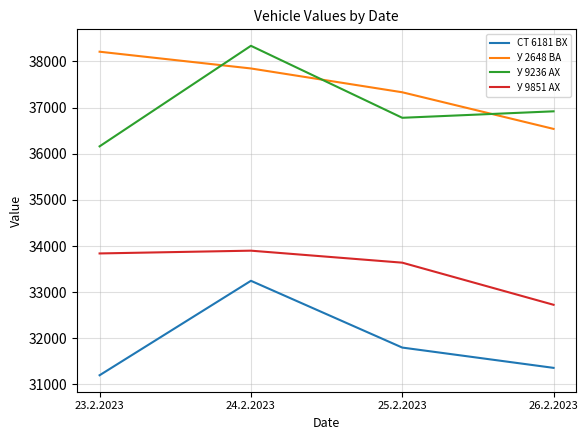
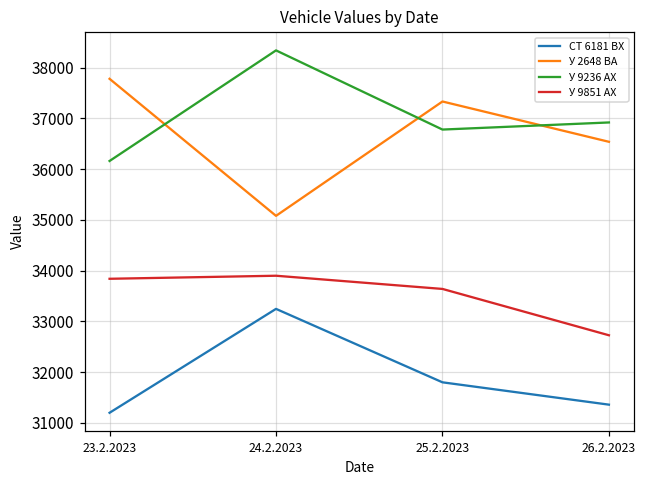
  {
    "СТ 6181 ВХ": {
      "23.2.2023": 31200,
      "24.2.2023": 33200,
      "25.2.2023": 31800,
      "26.2.2023": 31400
    },
    "У 2648 ВА": {
-     "23.2.2023": 38200,
-     "24.2.2023": 37800,
+     "23.2.2023": 37800,
+     "24.2.2023": 35100,
      "25.2.2023": 37300,
      "26.2.2023": 36500
    },
    "У 9236 АХ": {
      "23.2.2023": 36200,
      "24.2.2023": 38300,
      "25.2.2023": 36800,
      "26.2.2023": 36900
    },
    "У 9851 АХ": {
      "23.2.2023": 33800,
      "24.2.2023": 33900,
      "25.2.2023": 33600,
      "26.2.2023": 32700
    }
  }
